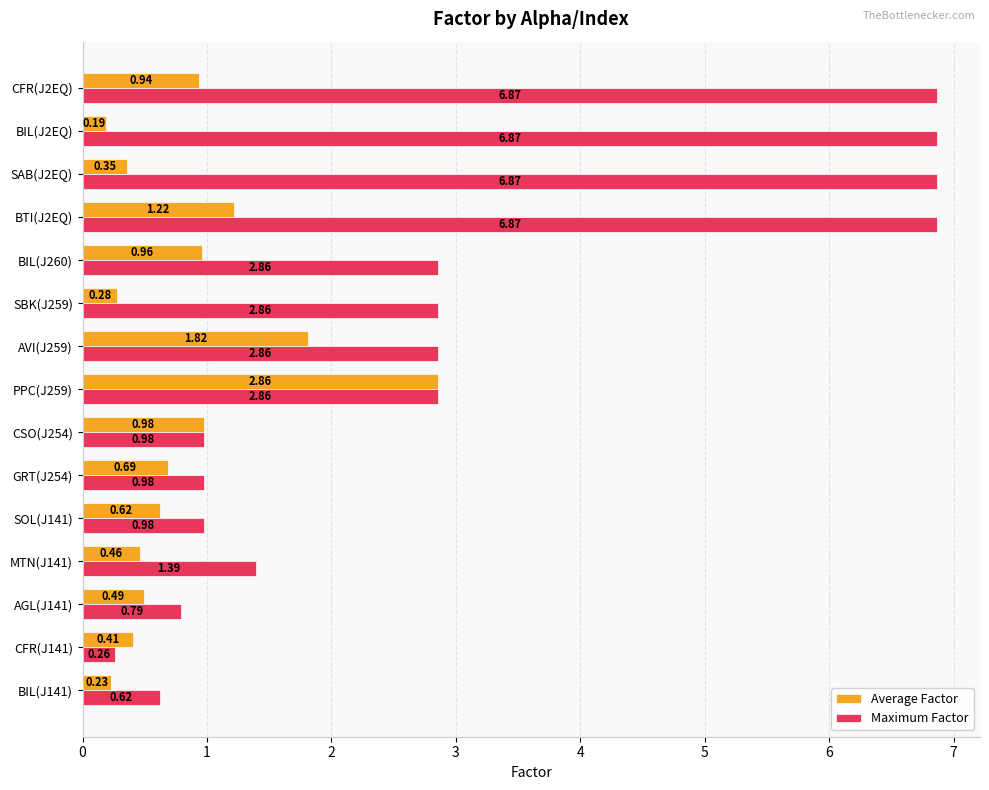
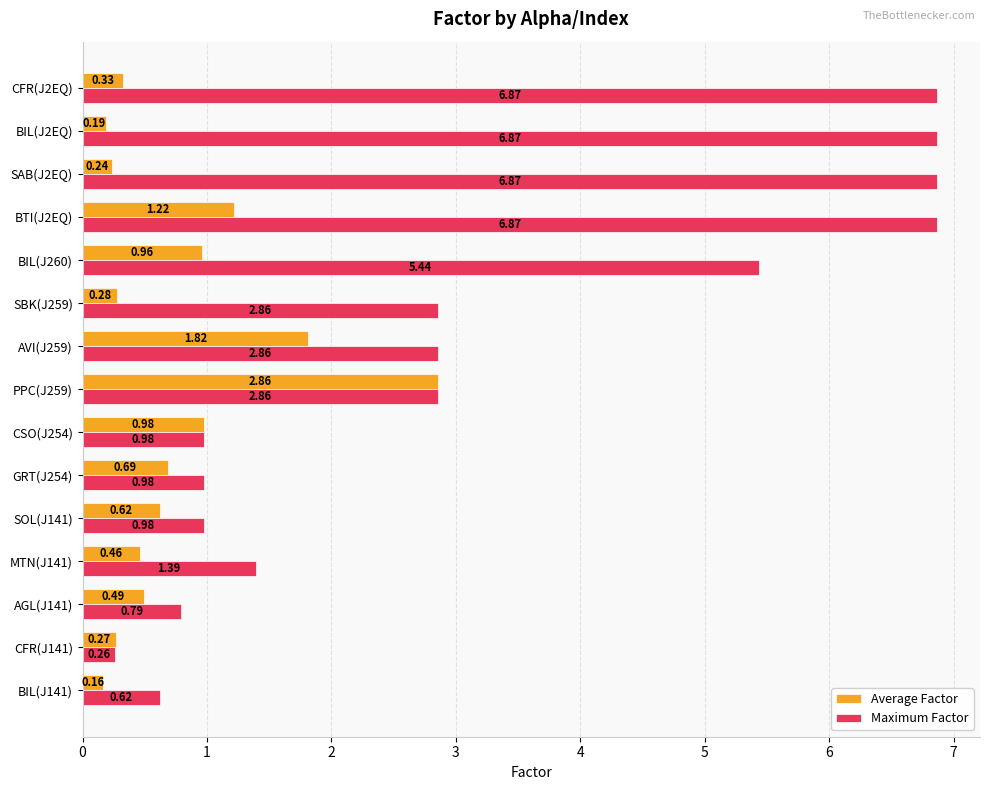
  {
    "Average Factor": {
-     "CFR(J2EQ)": 0.94,
+     "CFR(J2EQ)": 0.33,
      "BIL(J2EQ)": 0.19,
-     "SAB(J2EQ)": 0.35,
+     "SAB(J2EQ)": 0.24,
      "BTI(J2EQ)": 1.22,
      "BIL(J260)": 0.96,
      "SBK(J259)": 0.28,
      "AVI(J259)": 1.82,
      "PPC(J259)": 2.86,
      "CSO(J254)": 0.98,
      "GRT(J254)": 0.69,
      "SOL(J141)": 0.62,
      "MTN(J141)": 0.46,
      "AGL(J141)": 0.49,
-     "CFR(J141)": 0.41,
-     "BIL(J141)": 0.23
+     "CFR(J141)": 0.27,
+     "BIL(J141)": 0.16
    },
    "Maximum Factor": {
      "CFR(J2EQ)": 6.87,
      "BIL(J2EQ)": 6.87,
      "SAB(J2EQ)": 6.87,
      "BTI(J2EQ)": 6.87,
-     "BIL(J260)": 2.86,
+     "BIL(J260)": 5.44,
      "SBK(J259)": 2.86,
      "AVI(J259)": 2.86,
      "PPC(J259)": 2.86,
      "CSO(J254)": 0.98,
      "GRT(J254)": 0.98,
      "SOL(J141)": 0.98,
      "MTN(J141)": 1.39,
      "AGL(J141)": 0.79,
      "CFR(J141)": 0.26,
      "BIL(J141)": 0.62
    }
  }
